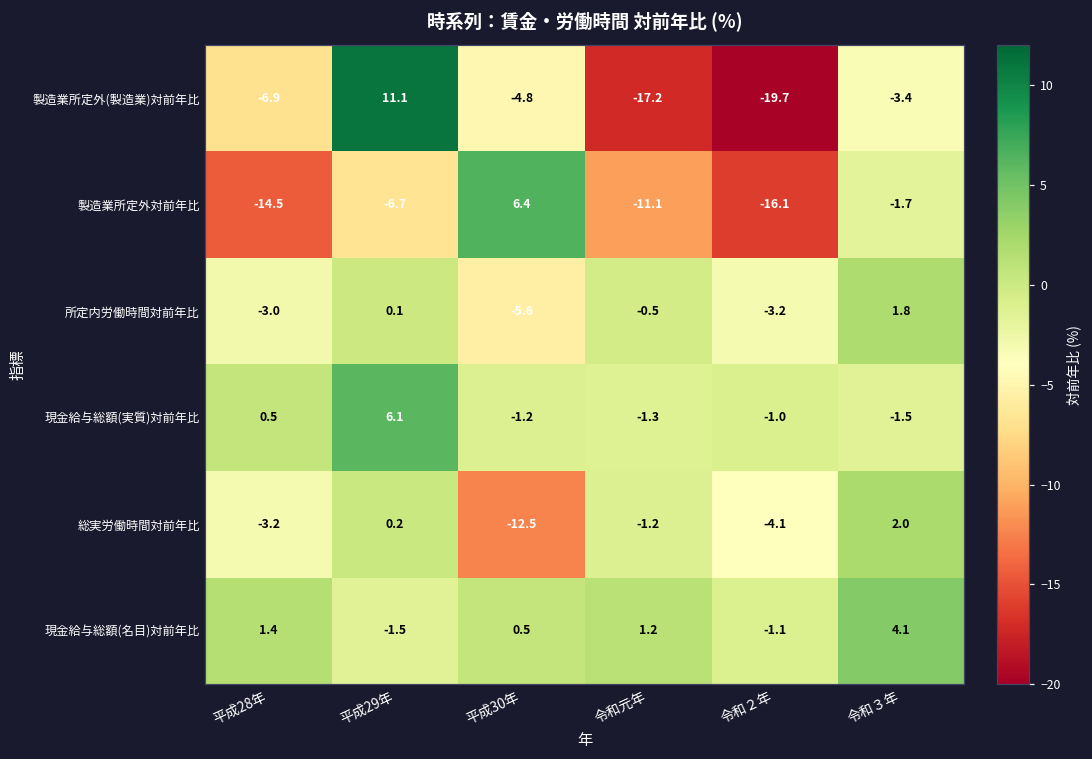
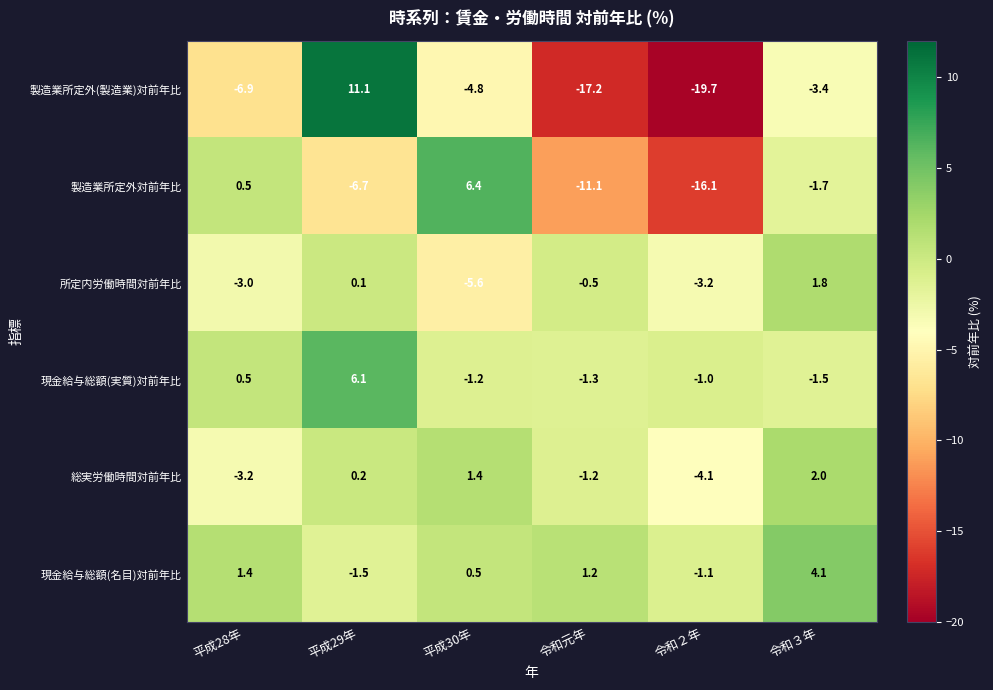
  {
    "製造業所定外(製造業)対前年比": {
      "平成28年": -6.9,
      "平成29年": 11.1,
      "平成30年": -4.8,
      "令和元年": -17.2,
      "令和２年": -19.7,
      "令和３年": -3.4
    },
    "製造業所定外対前年比": {
-     "平成28年": -14.5,
+     "平成28年": 0.5,
      "平成29年": -6.7,
      "平成30年": 6.4,
      "令和元年": -11.1,
      "令和２年": -16.1,
      "令和３年": -1.7
    },
    "所定内労働時間対前年比": {
      "平成28年": -3.0,
      "平成29年": 0.1,
      "平成30年": -5.6,
      "令和元年": -0.5,
      "令和２年": -3.2,
      "令和３年": 1.8
    },
    "現金給与総額(実質)対前年比": {
      "平成28年": 0.5,
      "平成29年": 6.1,
      "平成30年": -1.2,
      "令和元年": -1.3,
      "令和２年": -1.0,
      "令和３年": -1.5
    },
    "総実労働時間対前年比": {
      "平成28年": -3.2,
      "平成29年": 0.2,
-     "平成30年": -12.5,
+     "平成30年": 1.4,
      "令和元年": -1.2,
      "令和２年": -4.1,
      "令和３年": 2.0
    },
    "現金給与総額(名目)対前年比": {
      "平成28年": 1.4,
      "平成29年": -1.5,
      "平成30年": 0.5,
      "令和元年": 1.2,
      "令和２年": -1.1,
      "令和３年": 4.1
    }
  }
